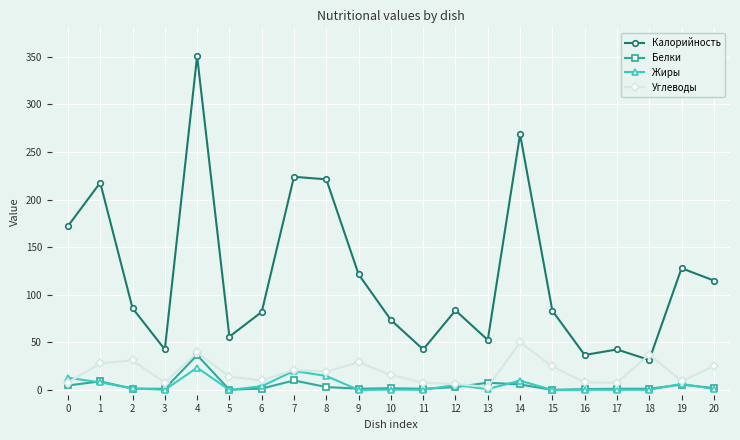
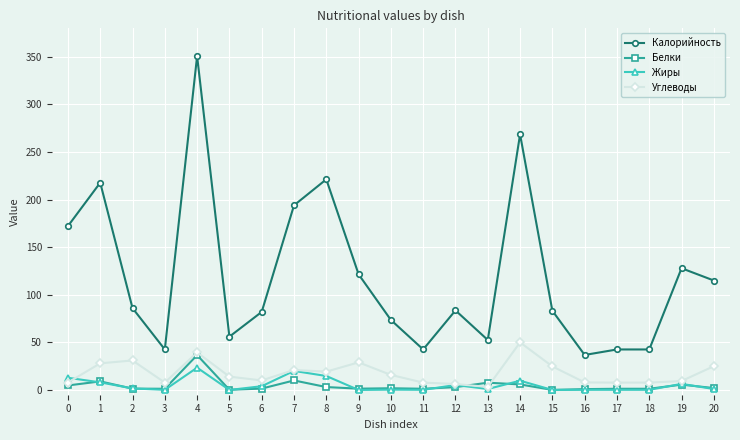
  {
    "Калорийность": {
      "0": 170,
      "1": 220,
      "2": 90,
      "3": 40,
      "4": 350,
      "5": 60,
      "6": 80,
-     "7": 220,
+     "7": 190,
      "8": 220,
      "9": 120,
      "10": 70,
      "11": 40,
      "12": 80,
      "13": 50,
      "14": 270,
      "15": 80,
      "16": 40,
      "17": 40,
-     "18": 30,
+     "18": 40,
      "19": 130,
      "20": 120
    },
    "Углеводы": {
      "0": 10,
      "1": 30,
      "2": 30,
      "3": 10,
      "4": 40,
      "5": 10,
      "6": 10,
      "8": 20,
      "9": 30,
      "10": 20,
      "11": 10,
      "14": 50,
      "15": 20,
      "16": 10,
      "17": 10,
-     "18": 40,
+     "18": 10,
      "19": 10,
      "20": 30
    }
  }
